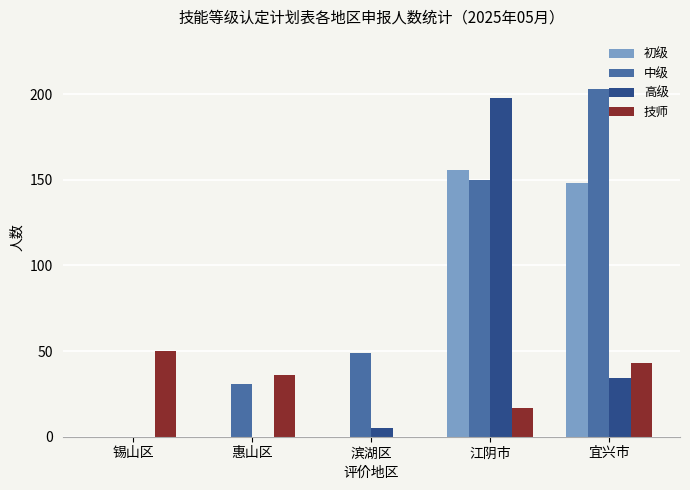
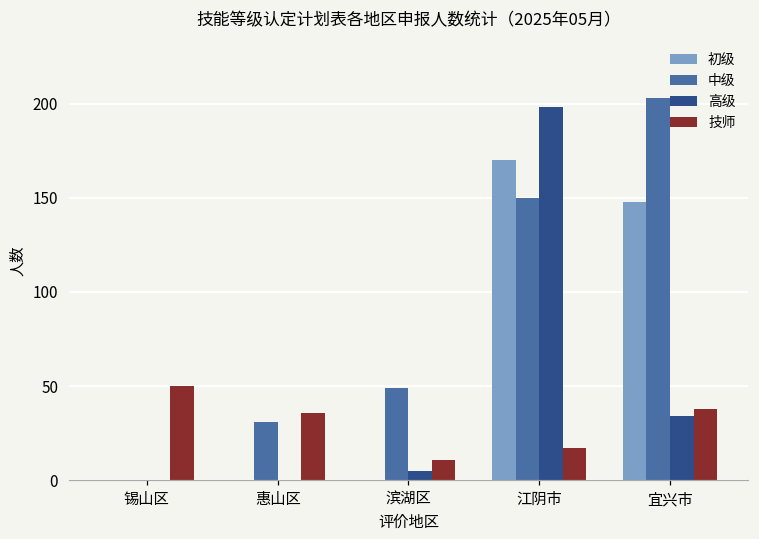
  {
    "初级": {
      "锡山区": 0,
      "惠山区": 0,
      "滨湖区": 0,
-     "江阴市": 156,
+     "江阴市": 170,
      "宜兴市": 148
    },
    "技师": {
      "锡山区": 50,
      "惠山区": 36,
-     "滨湖区": 0,
+     "滨湖区": 11,
      "江阴市": 17,
-     "宜兴市": 43
+     "宜兴市": 38
    }
  }
